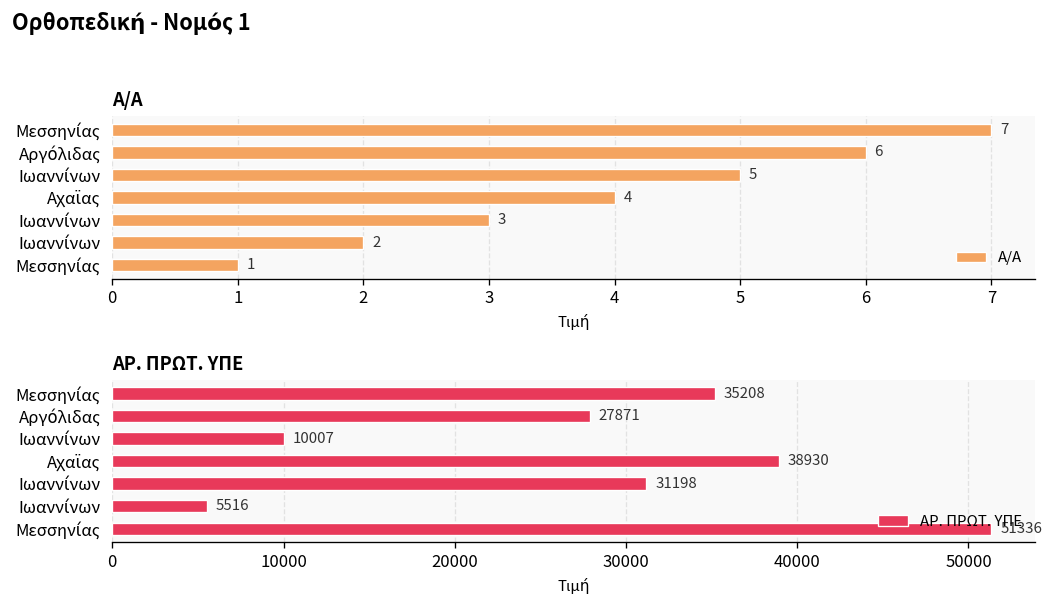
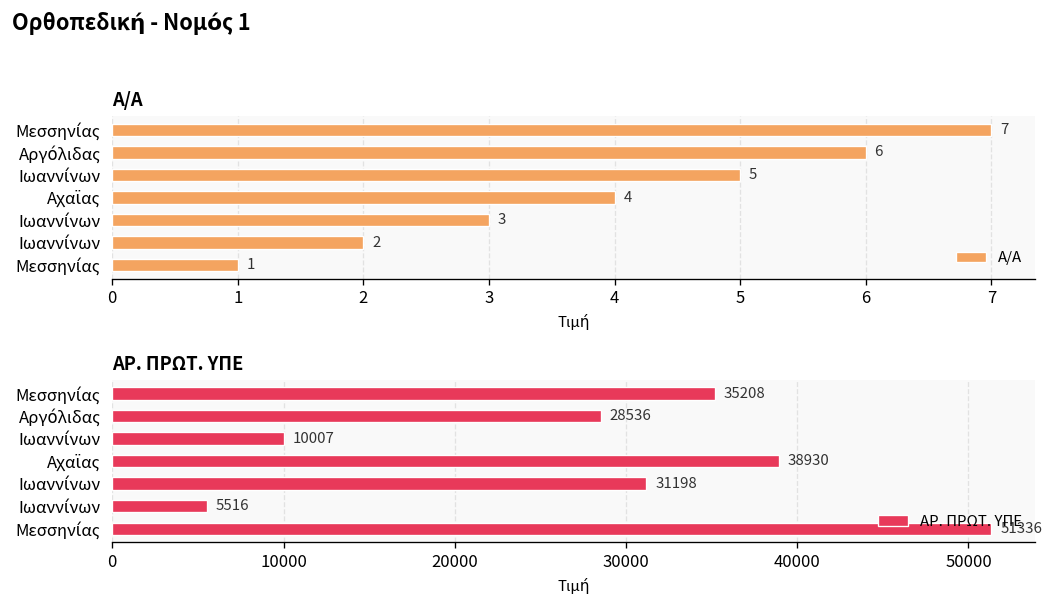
  {
    "Α/Α": {
      "Αργόλιδας": 6,
      "Αχαϊας": 4
    },
    "ΑΡ. ΠΡΩΤ. ΥΠΕ": {
-     "Αργόλιδας": 27871,
+     "Αργόλιδας": 28536,
      "Αχαϊας": 38930
    }
  }
